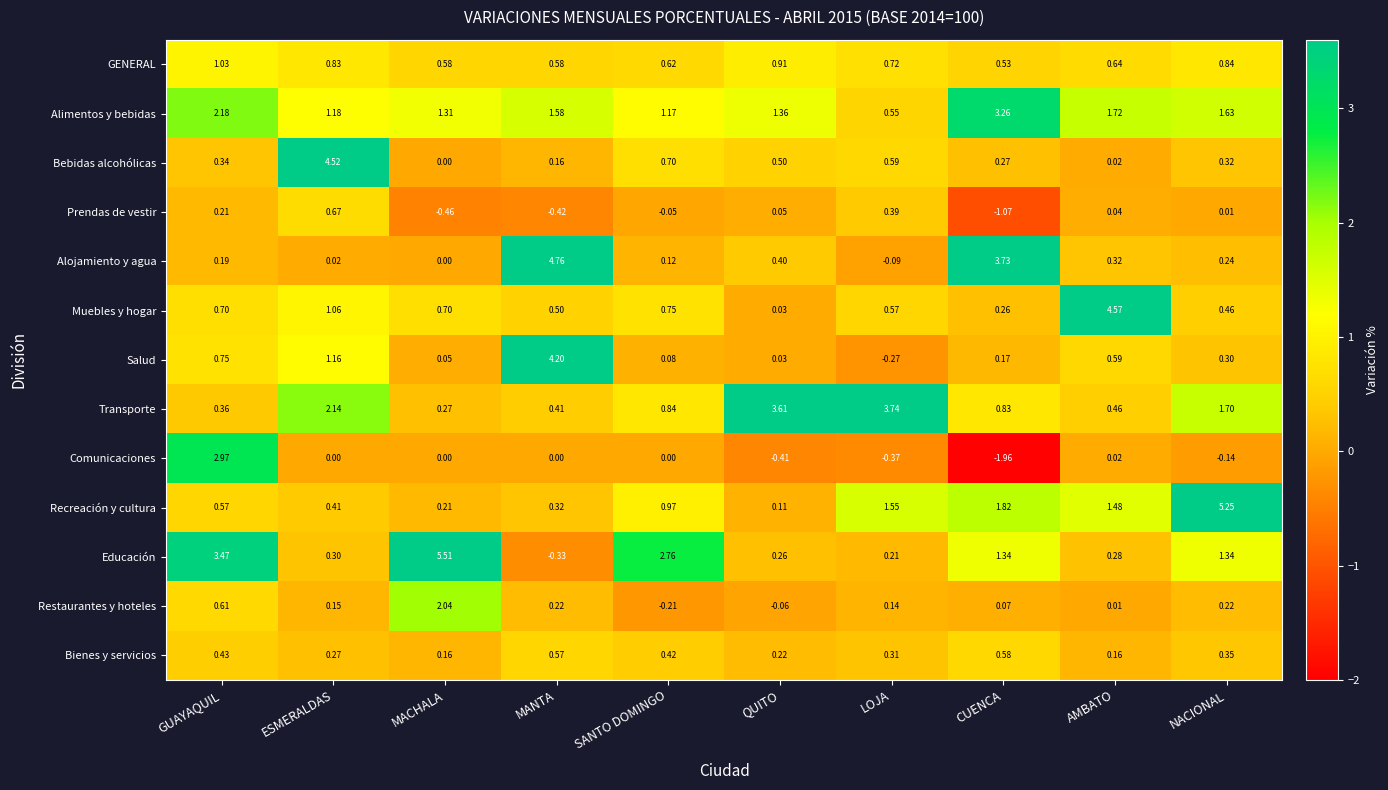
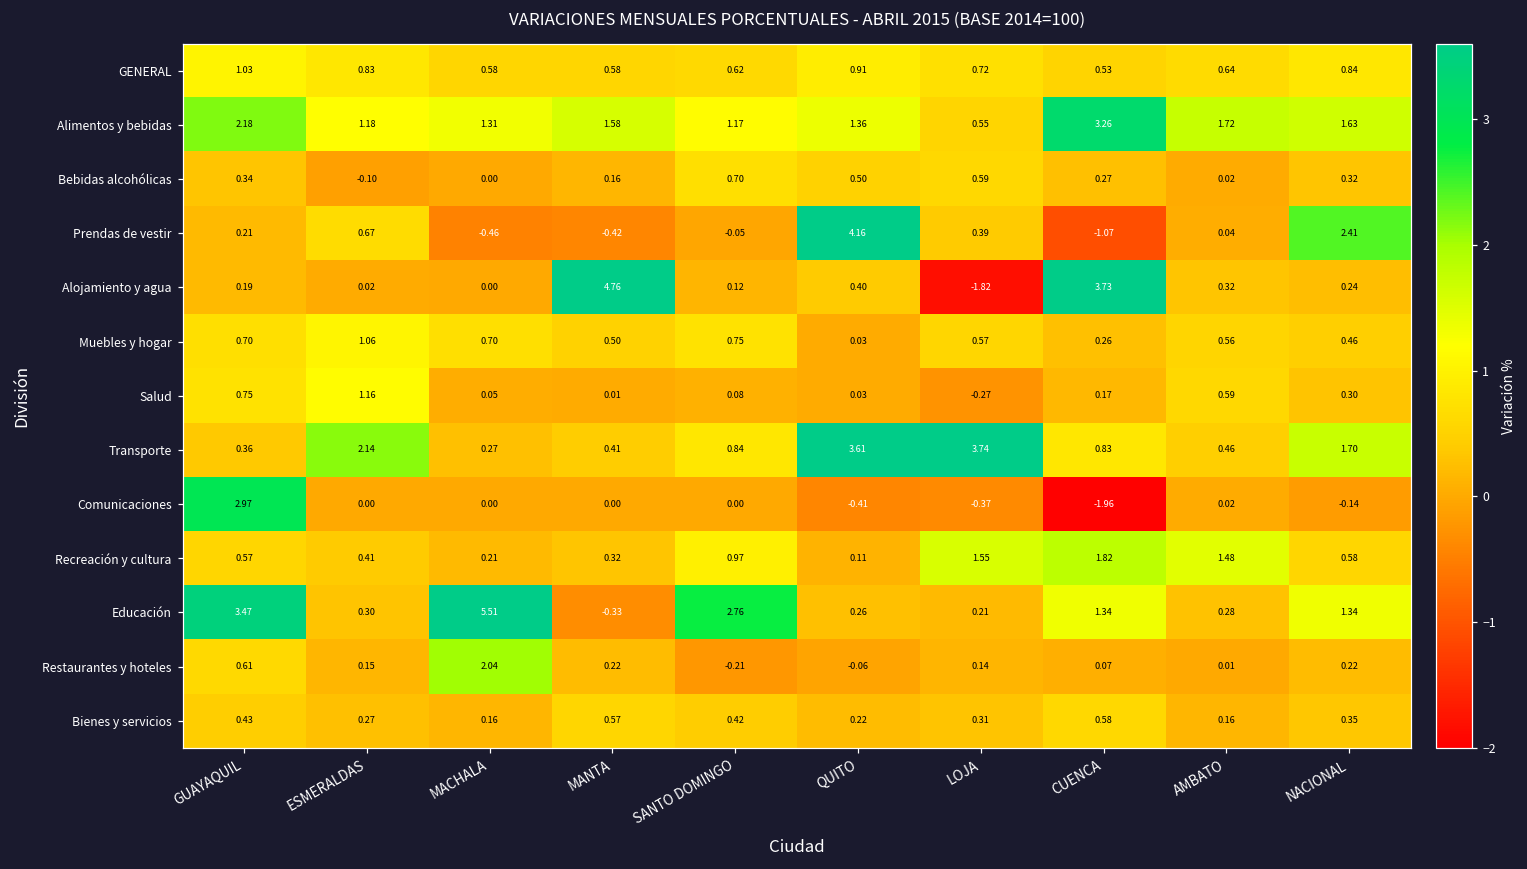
  {
    "GENERAL": {
      "GUAYAQUIL": 1.03,
      "ESMERALDAS": 0.83,
      "MACHALA": 0.58,
      "MANTA": 0.58,
      "SANTO DOMINGO": 0.62,
      "QUITO": 0.91,
      "LOJA": 0.72,
      "CUENCA": 0.53,
      "AMBATO": 0.64,
      "NACIONAL": 0.84
    },
    "Alimentos y bebidas": {
      "GUAYAQUIL": 2.18,
      "ESMERALDAS": 1.18,
      "MACHALA": 1.31,
      "MANTA": 1.58,
      "SANTO DOMINGO": 1.17,
      "QUITO": 1.36,
      "LOJA": 0.55,
      "CUENCA": 3.26,
      "AMBATO": 1.72,
      "NACIONAL": 1.63
    },
    "Bebidas alcohólicas": {
      "GUAYAQUIL": 0.34,
-     "ESMERALDAS": 4.52,
+     "ESMERALDAS": -0.10,
      "MACHALA": 0.00,
      "MANTA": 0.16,
      "SANTO DOMINGO": 0.70,
      "QUITO": 0.50,
      "LOJA": 0.59,
      "CUENCA": 0.27,
      "AMBATO": 0.02,
      "NACIONAL": 0.32
    },
    "Prendas de vestir": {
      "GUAYAQUIL": 0.21,
      "ESMERALDAS": 0.67,
      "MACHALA": -0.46,
      "MANTA": -0.42,
      "SANTO DOMINGO": -0.05,
-     "QUITO": 0.05,
+     "QUITO": 4.16,
      "LOJA": 0.39,
      "CUENCA": -1.07,
      "AMBATO": 0.04,
-     "NACIONAL": 0.01
+     "NACIONAL": 2.41
    },
    "Alojamiento y agua": {
      "GUAYAQUIL": 0.19,
      "ESMERALDAS": 0.02,
      "MACHALA": 0.00,
      "MANTA": 4.76,
      "SANTO DOMINGO": 0.12,
      "QUITO": 0.40,
-     "LOJA": -0.09,
+     "LOJA": -1.82,
      "CUENCA": 3.73,
      "AMBATO": 0.32,
      "NACIONAL": 0.24
    },
    "Muebles y hogar": {
      "GUAYAQUIL": 0.70,
      "ESMERALDAS": 1.06,
      "MACHALA": 0.70,
      "MANTA": 0.50,
      "SANTO DOMINGO": 0.75,
      "QUITO": 0.03,
      "LOJA": 0.57,
      "CUENCA": 0.26,
-     "AMBATO": 4.57,
+     "AMBATO": 0.56,
      "NACIONAL": 0.46
    },
    "Salud": {
      "GUAYAQUIL": 0.75,
      "ESMERALDAS": 1.16,
      "MACHALA": 0.05,
-     "MANTA": 4.20,
+     "MANTA": 0.01,
      "SANTO DOMINGO": 0.08,
      "QUITO": 0.03,
      "LOJA": -0.27,
      "CUENCA": 0.17,
      "AMBATO": 0.59,
      "NACIONAL": 0.30
    },
    "Transporte": {
      "GUAYAQUIL": 0.36,
      "ESMERALDAS": 2.14,
      "MACHALA": 0.27,
      "MANTA": 0.41,
      "SANTO DOMINGO": 0.84,
      "QUITO": 3.61,
      "LOJA": 3.74,
      "CUENCA": 0.83,
      "AMBATO": 0.46,
      "NACIONAL": 1.70
    },
    "Comunicaciones": {
      "GUAYAQUIL": 2.97,
      "ESMERALDAS": 0.00,
      "MACHALA": 0.00,
      "MANTA": 0.00,
      "SANTO DOMINGO": 0.00,
      "QUITO": -0.41,
      "LOJA": -0.37,
      "CUENCA": -1.96,
      "AMBATO": 0.02,
      "NACIONAL": -0.14
    },
    "Recreación y cultura": {
      "GUAYAQUIL": 0.57,
      "ESMERALDAS": 0.41,
      "MACHALA": 0.21,
      "MANTA": 0.32,
      "SANTO DOMINGO": 0.97,
      "QUITO": 0.11,
      "LOJA": 1.55,
      "CUENCA": 1.82,
      "AMBATO": 1.48,
-     "NACIONAL": 5.25
+     "NACIONAL": 0.58
    },
    "Educación": {
      "GUAYAQUIL": 3.47,
      "ESMERALDAS": 0.30,
      "MACHALA": 5.51,
      "MANTA": -0.33,
      "SANTO DOMINGO": 2.76,
      "QUITO": 0.26,
      "LOJA": 0.21,
      "CUENCA": 1.34,
      "AMBATO": 0.28,
      "NACIONAL": 1.34
    },
    "Restaurantes y hoteles": {
      "GUAYAQUIL": 0.61,
      "ESMERALDAS": 0.15,
      "MACHALA": 2.04,
      "MANTA": 0.22,
      "SANTO DOMINGO": -0.21,
      "QUITO": -0.06,
      "LOJA": 0.14,
      "CUENCA": 0.07,
      "AMBATO": 0.01,
      "NACIONAL": 0.22
    },
    "Bienes y servicios": {
      "GUAYAQUIL": 0.43,
      "ESMERALDAS": 0.27,
      "MACHALA": 0.16,
      "MANTA": 0.57,
      "SANTO DOMINGO": 0.42,
      "QUITO": 0.22,
      "LOJA": 0.31,
      "CUENCA": 0.58,
      "AMBATO": 0.16,
      "NACIONAL": 0.35
    }
  }
